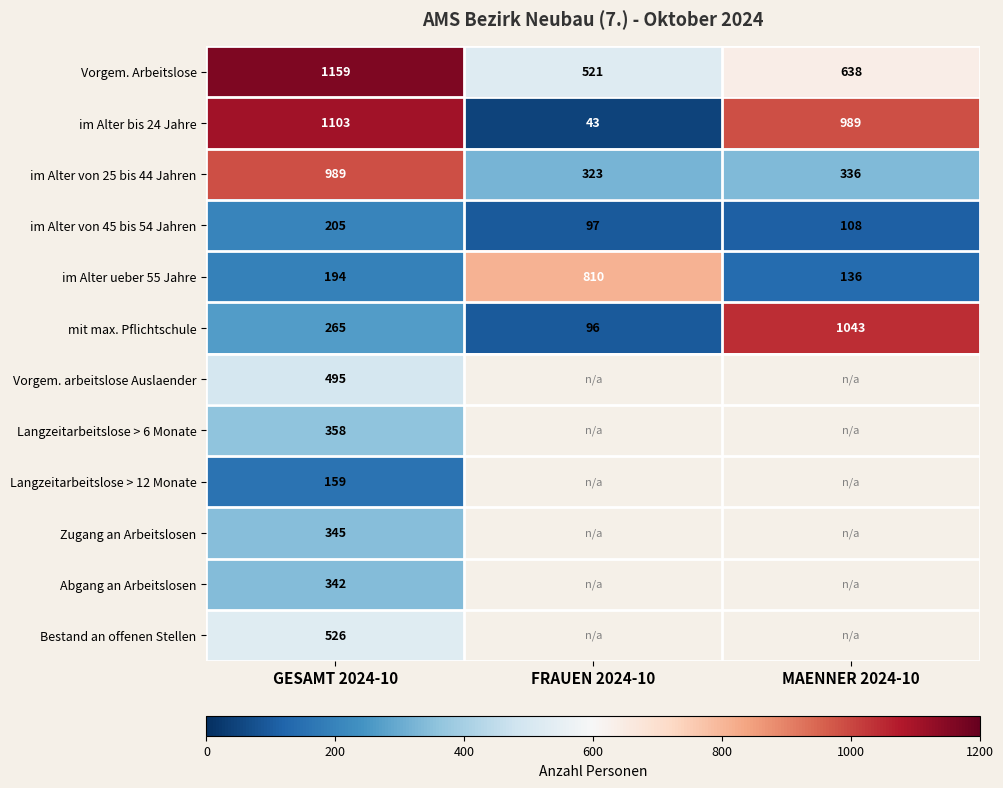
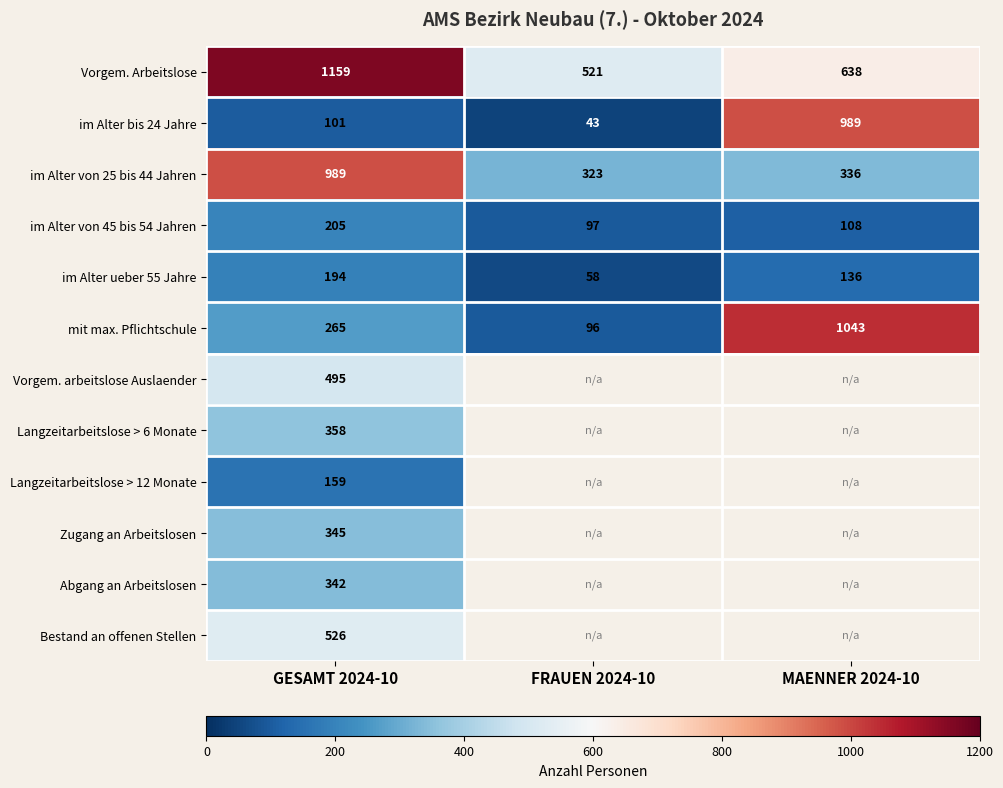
  {
    "Vorgem. Arbeitslose": {
      "GESAMT 2024-10": 1159,
      "FRAUEN 2024-10": 521,
      "MAENNER 2024-10": 638
    },
    "im Alter bis 24 Jahre": {
-     "GESAMT 2024-10": 1103,
+     "GESAMT 2024-10": 101,
      "FRAUEN 2024-10": 43,
      "MAENNER 2024-10": 989
    },
    "im Alter von 25 bis 44 Jahren": {
      "GESAMT 2024-10": 989,
      "FRAUEN 2024-10": 323,
      "MAENNER 2024-10": 336
    },
    "im Alter von 45 bis 54 Jahren": {
      "GESAMT 2024-10": 205,
      "FRAUEN 2024-10": 97,
      "MAENNER 2024-10": 108
    },
    "im Alter ueber 55 Jahre": {
      "GESAMT 2024-10": 194,
-     "FRAUEN 2024-10": 810,
+     "FRAUEN 2024-10": 58,
      "MAENNER 2024-10": 136
    },
    "mit max. Pflichtschule": {
      "GESAMT 2024-10": 265,
      "FRAUEN 2024-10": 96,
      "MAENNER 2024-10": 1043
    },
    "Vorgem. arbeitslose Auslaender": {
      "GESAMT 2024-10": 495
    },
    "Langzeitarbeitslose > 6 Monate": {
      "GESAMT 2024-10": 358
    },
    "Langzeitarbeitslose > 12 Monate": {
      "GESAMT 2024-10": 159
    },
    "Zugang an Arbeitslosen": {
      "GESAMT 2024-10": 345
    },
    "Abgang an Arbeitslosen": {
      "GESAMT 2024-10": 342
    },
    "Bestand an offenen Stellen": {
      "GESAMT 2024-10": 526
    }
  }
